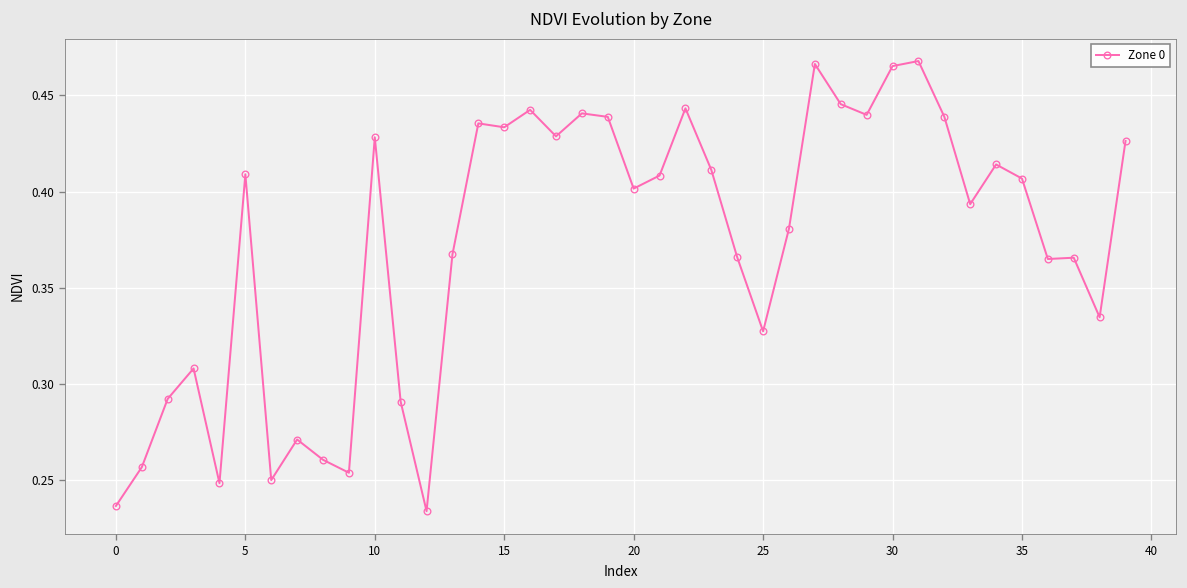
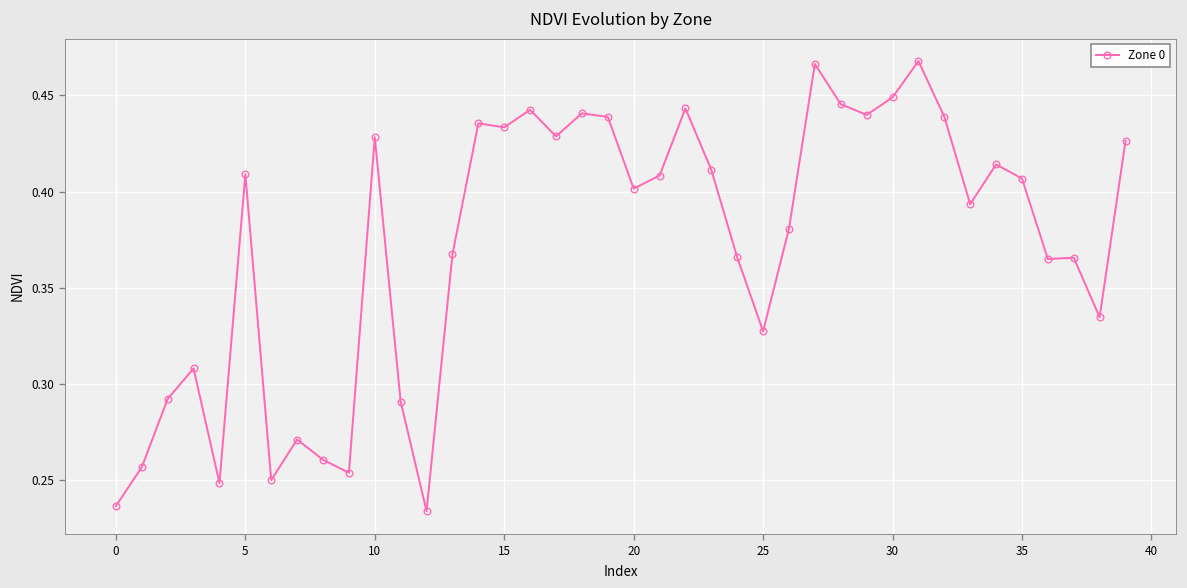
  {
    "0": 0.237,
    "5": 0.409,
    "10": 0.428,
    "15": 0.433,
    "20": 0.402,
    "25": 0.327,
-   "30": 0.465,
+   "30": 0.449,
    "35": 0.407
  }
